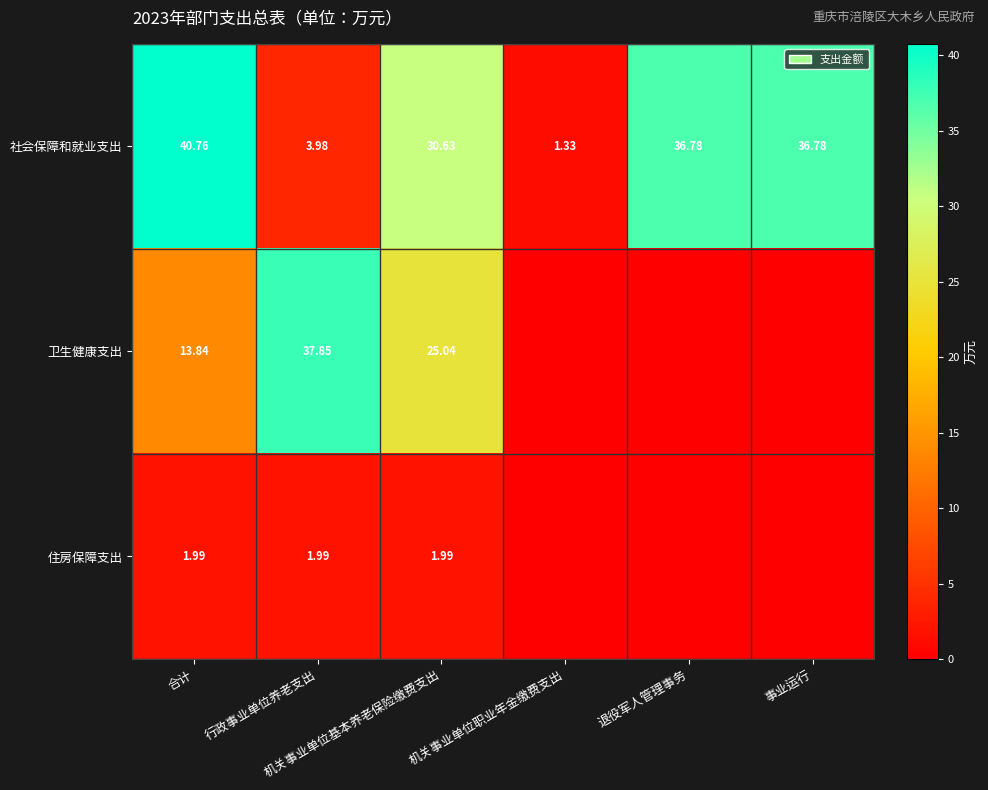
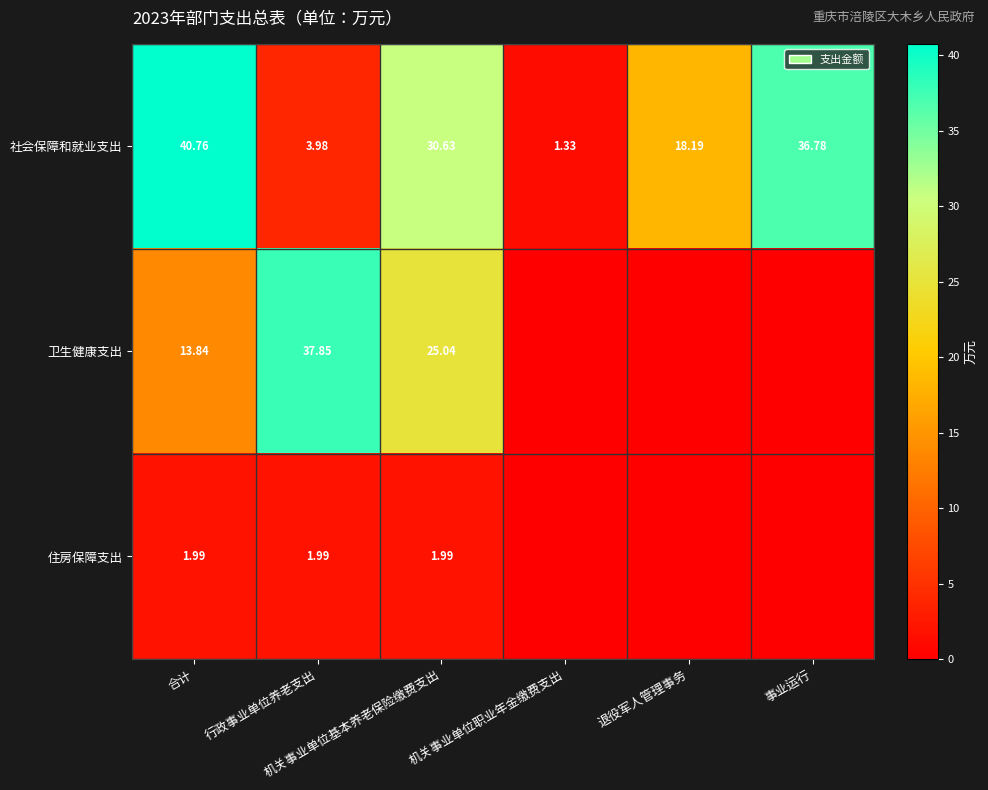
  {
    "社会保障和就业支出": {
      "合计": 40.76,
      "行政事业单位养老支出": 3.98,
      "机关事业单位基本养老保险缴费支出": 30.63,
      "机关事业单位职业年金缴费支出": 1.33,
-     "退役军人管理事务": 36.78,
+     "退役军人管理事务": 18.19,
      "事业运行": 36.78
    },
    "卫生健康支出": {
      "合计": 13.84,
      "行政事业单位养老支出": 37.85,
      "机关事业单位基本养老保险缴费支出": 25.04
    },
    "住房保障支出": {
      "合计": 1.99,
      "行政事业单位养老支出": 1.99,
      "机关事业单位基本养老保险缴费支出": 1.99
    }
  }
